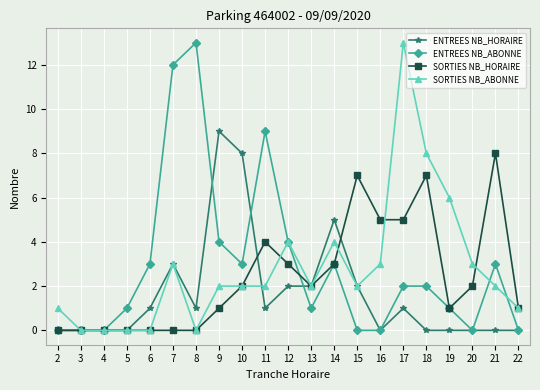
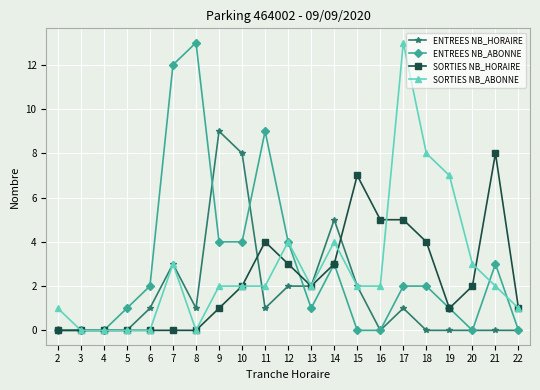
  {
    "ENTREES NB_HORAIRE": {
      "6": 1,
      "8": 1,
      "9": 9,
      "10": 8,
      "11": 1,
      "12": 2,
      "14": 5,
      "17": 1,
      "18": 0,
      "19": 0,
      "21": 0
    },
    "ENTREES NB_ABONNE": {
      "5": 1,
-     "6": 3,
+     "6": 2,
      "7": 12,
      "8": 13,
      "9": 4,
-     "10": 3,
+     "10": 4,
      "11": 9,
      "13": 1,
      "15": 0,
      "17": 2,
      "18": 2,
      "21": 3
    },
    "SORTIES NB_HORAIRE": {
      "7": 0,
      "9": 1,
      "11": 4,
      "12": 3,
      "15": 7,
      "16": 5,
      "17": 5,
-     "18": 7,
+     "18": 4,
      "20": 2,
      "21": 8
    },
    "SORTIES NB_ABONNE": {
      "2": 1,
      "9": 2,
      "11": 2,
      "14": 4,
-     "16": 3,
+     "16": 2,
      "17": 13,
      "18": 8,
-     "19": 6,
+     "19": 7,
      "20": 3,
      "21": 2
    }
  }
